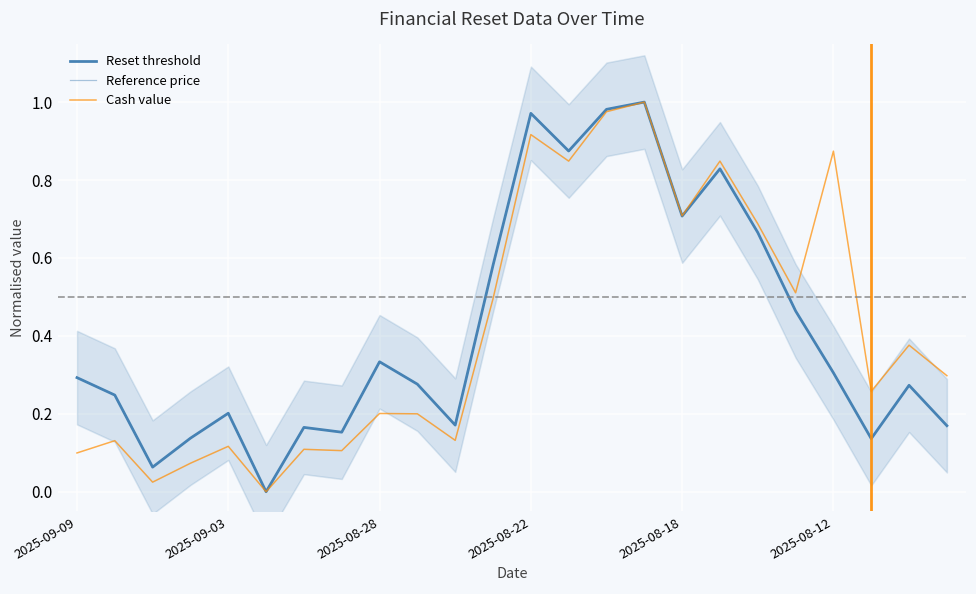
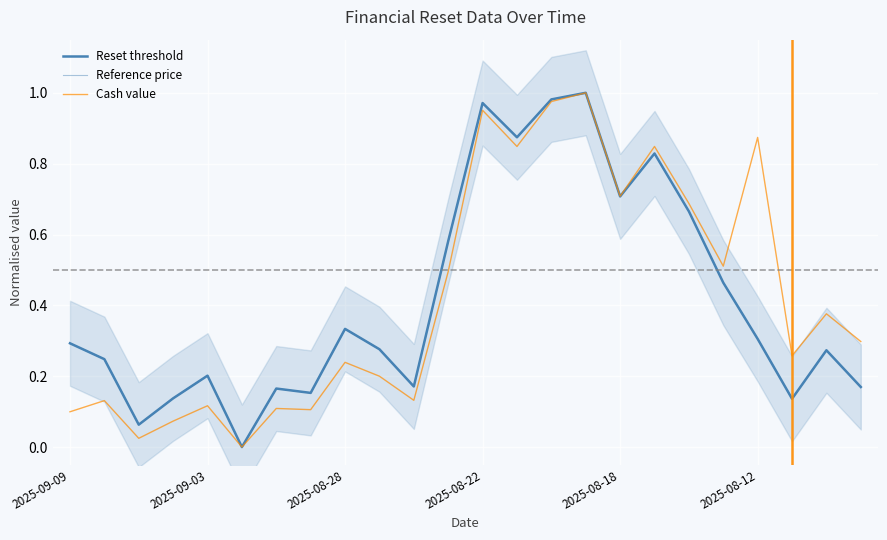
  {
    "Cash value": {
      "2025-09-09": 0.10,
      "2025-09-03": 0.12,
-     "2025-08-28": 0.20,
-     "2025-08-22": 0.92,
+     "2025-08-28": 0.24,
+     "2025-08-22": 0.95,
      "2025-08-12": 0.87
    }
  }
